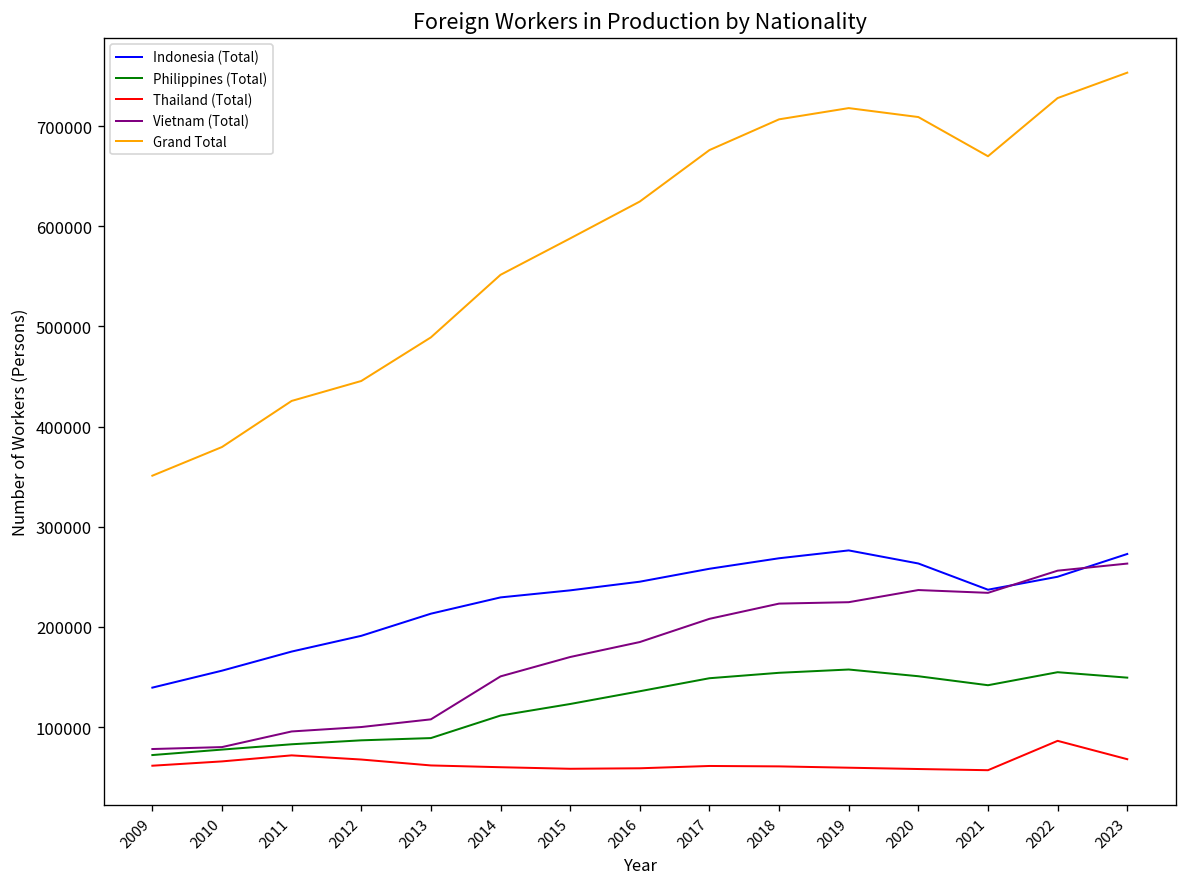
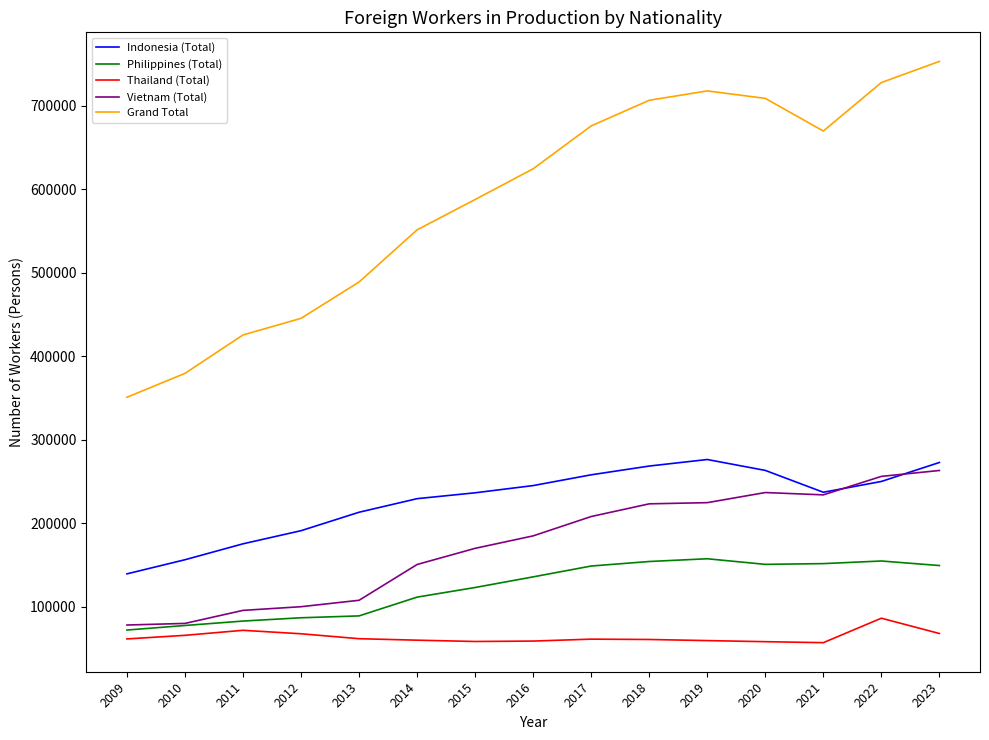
  {
    "Indonesia (Total)": {
      "2009": 140000,
      "2010": 160000,
      "2011": 180000,
      "2012": 190000,
      "2013": 210000,
      "2014": 230000,
      "2015": 240000,
      "2016": 250000,
      "2017": 260000,
      "2018": 270000,
      "2019": 280000,
      "2020": 260000,
      "2021": 240000,
      "2022": 250000,
      "2023": 270000
    },
    "Philippines (Total)": {
      "2009": 70000,
      "2011": 80000,
      "2012": 90000,
      "2013": 90000,
      "2014": 110000,
      "2015": 120000,
      "2016": 140000,
      "2017": 150000,
      "2018": 150000,
      "2019": 160000,
      "2020": 150000,
-     "2021": 140000,
+     "2021": 150000,
      "2022": 150000,
      "2023": 150000
    },
    "Thailand (Total)": {
      "2009": 60000,
      "2010": 70000,
      "2011": 70000,
      "2012": 70000,
      "2013": 60000,
      "2014": 60000,
      "2015": 60000,
      "2016": 60000,
      "2017": 60000,
      "2018": 60000,
      "2019": 60000,
      "2020": 60000,
      "2021": 60000,
      "2022": 90000,
      "2023": 70000
    },
    "Vietnam (Total)": {
      "2009": 80000,
      "2011": 100000,
      "2012": 100000,
      "2013": 110000,
      "2014": 150000,
      "2015": 170000,
      "2016": 180000,
      "2017": 210000,
      "2018": 220000,
      "2019": 220000,
      "2020": 240000,
      "2021": 230000,
      "2022": 260000,
      "2023": 260000
    },
    "Grand Total": {
      "2009": 350000,
      "2010": 380000,
      "2011": 430000,
      "2012": 450000,
      "2013": 490000,
      "2014": 550000,
      "2015": 590000,
      "2016": 620000,
      "2017": 680000,
      "2018": 710000,
      "2019": 720000,
      "2020": 710000,
      "2021": 670000,
      "2022": 730000,
      "2023": 750000
    }
  }
